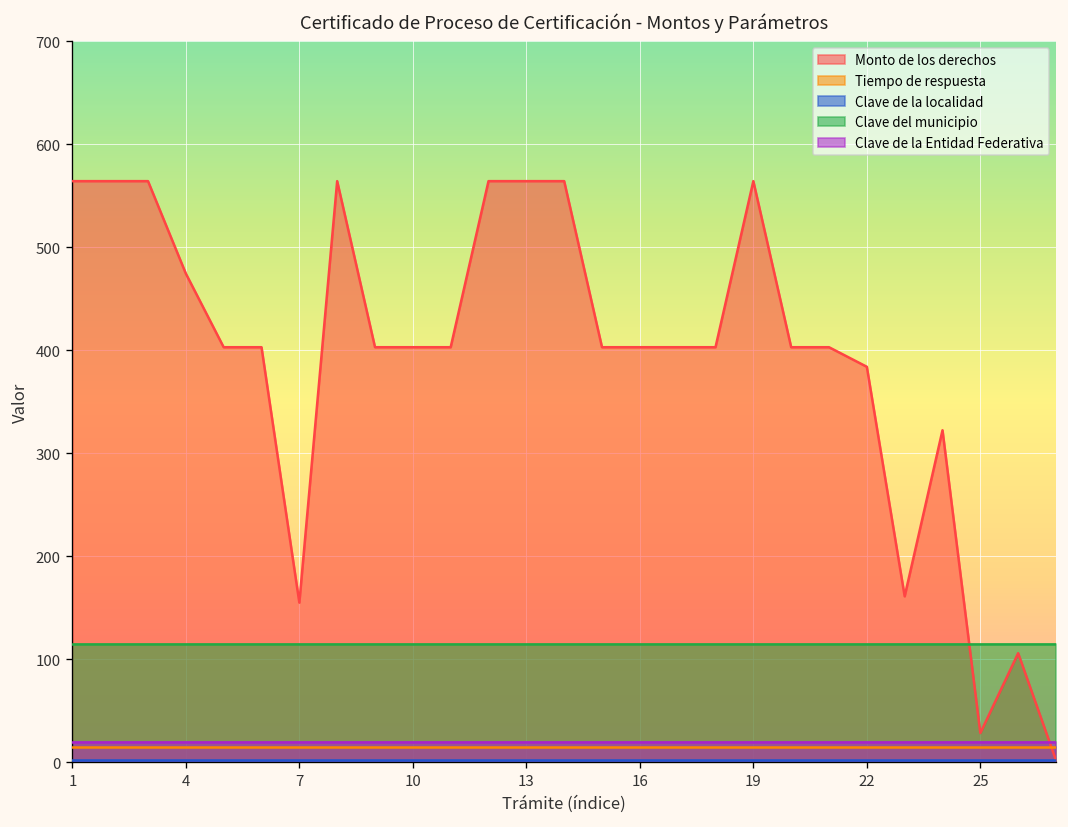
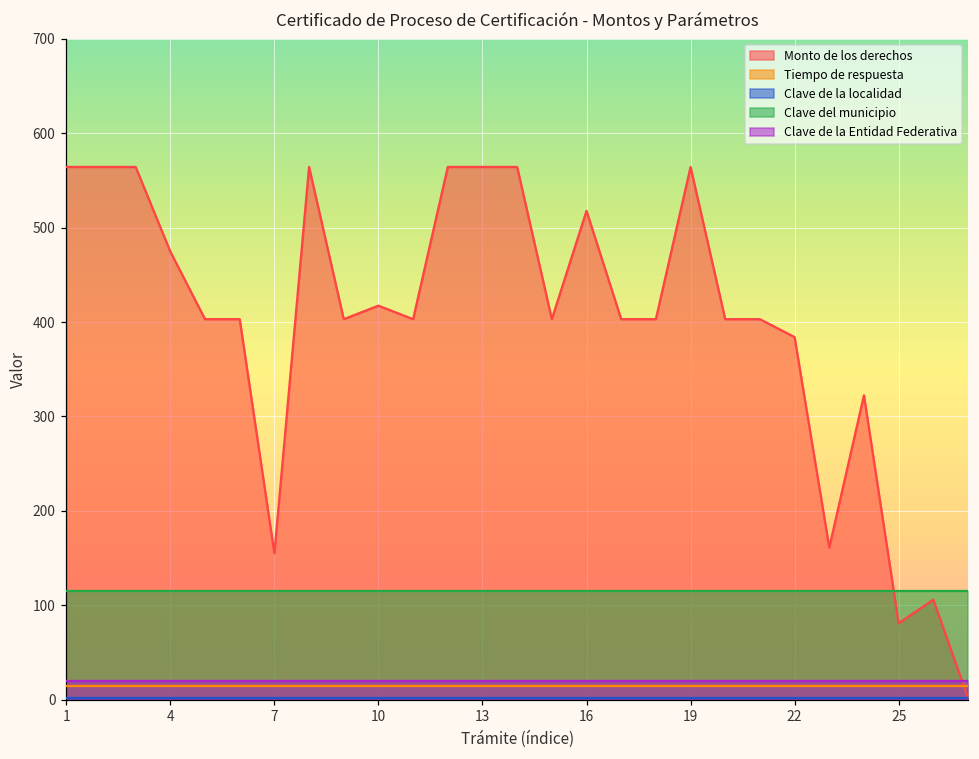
  {
    "Monto de los derechos": {
      "1": 560,
      "4": 470,
      "7": 160,
-     "10": 400,
+     "10": 420,
      "13": 560,
-     "16": 400,
+     "16": 520,
      "19": 560,
      "22": 380,
-     "25": 30
+     "25": 80
    },
    "Tiempo de respuesta": {
      "1": 20,
      "4": 20,
      "7": 20,
      "10": 20,
      "13": 20,
      "16": 20,
      "19": 20,
      "22": 20,
      "25": 20
    },
    "Clave de la localidad": {
      "1": 0,
      "4": 0,
      "7": 0,
      "10": 0,
      "13": 0,
      "16": 0,
      "19": 0,
      "22": 0,
      "25": 0
    },
    "Clave del municipio": {
      "1": 120,
      "4": 120,
      "7": 120,
      "10": 120,
      "13": 120,
      "16": 120,
      "19": 120,
      "22": 120,
      "25": 120
    },
    "Clave de la Entidad Federativa": {
      "1": 20,
      "4": 20,
      "7": 20,
      "10": 20,
      "13": 20,
      "16": 20,
      "19": 20,
      "22": 20,
      "25": 20
    }
  }
